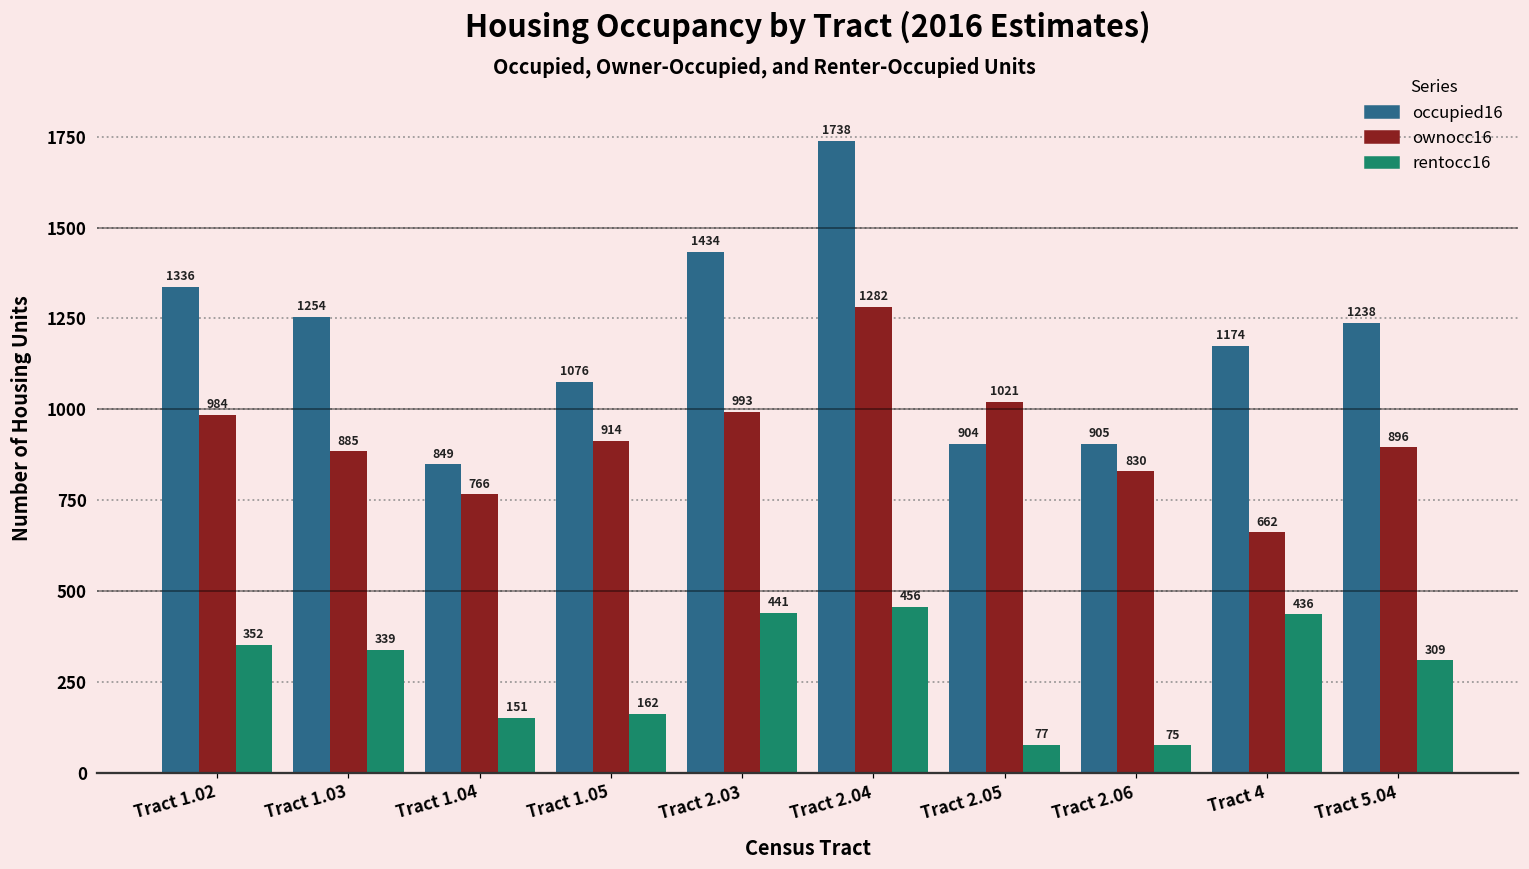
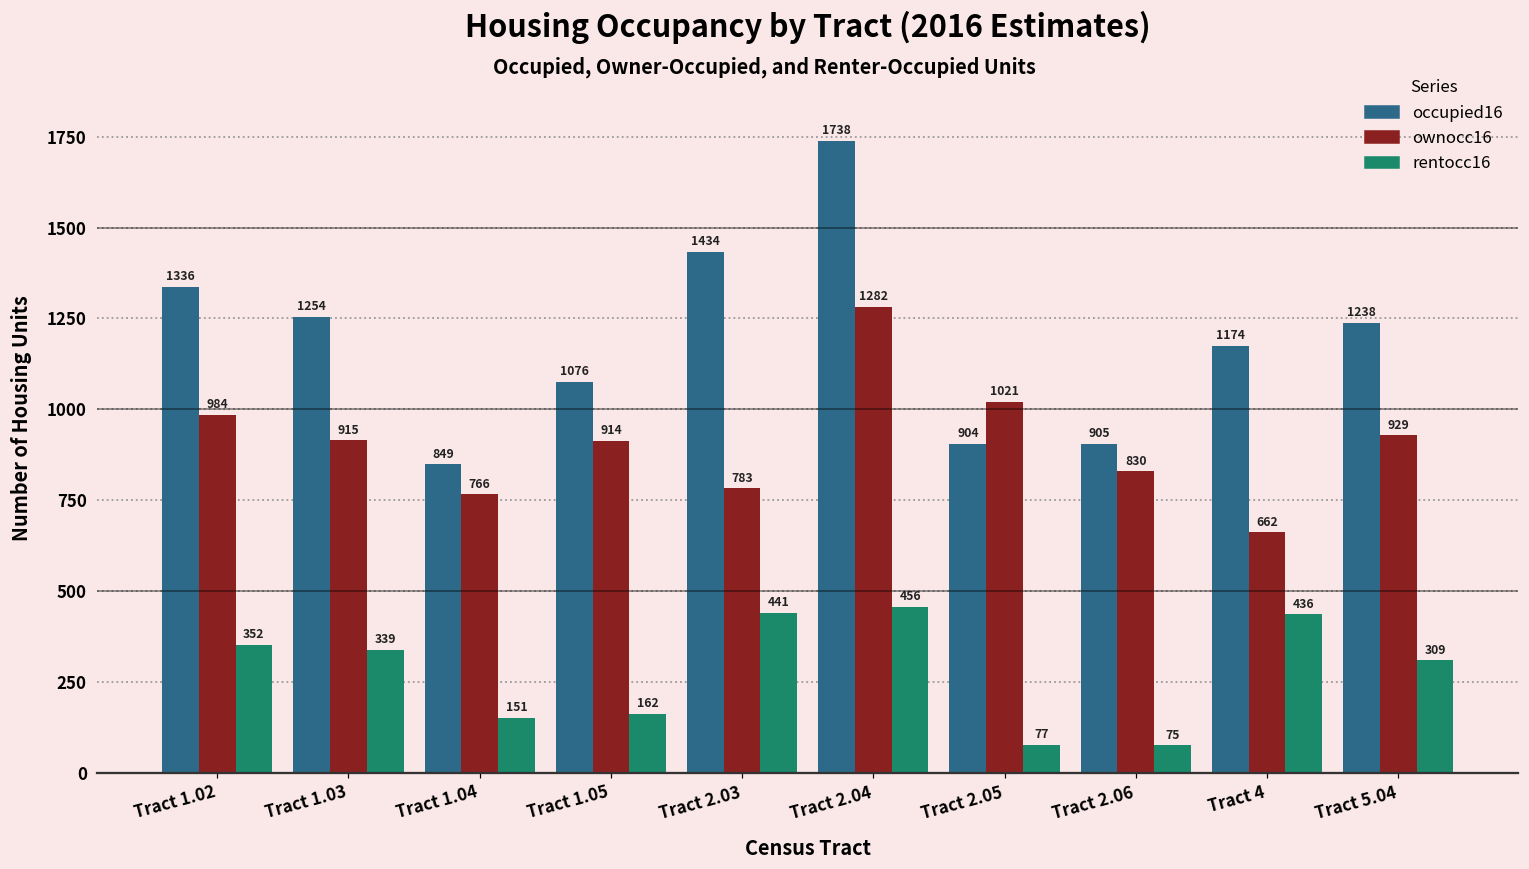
  {
    "ownocc16": {
      "Tract 1.02": 984,
-     "Tract 1.03": 885,
+     "Tract 1.03": 915,
      "Tract 1.04": 766,
      "Tract 1.05": 914,
-     "Tract 2.03": 993,
+     "Tract 2.03": 783,
      "Tract 2.04": 1282,
      "Tract 2.05": 1021,
      "Tract 2.06": 830,
      "Tract 4": 662,
-     "Tract 5.04": 896
+     "Tract 5.04": 929
    }
  }
